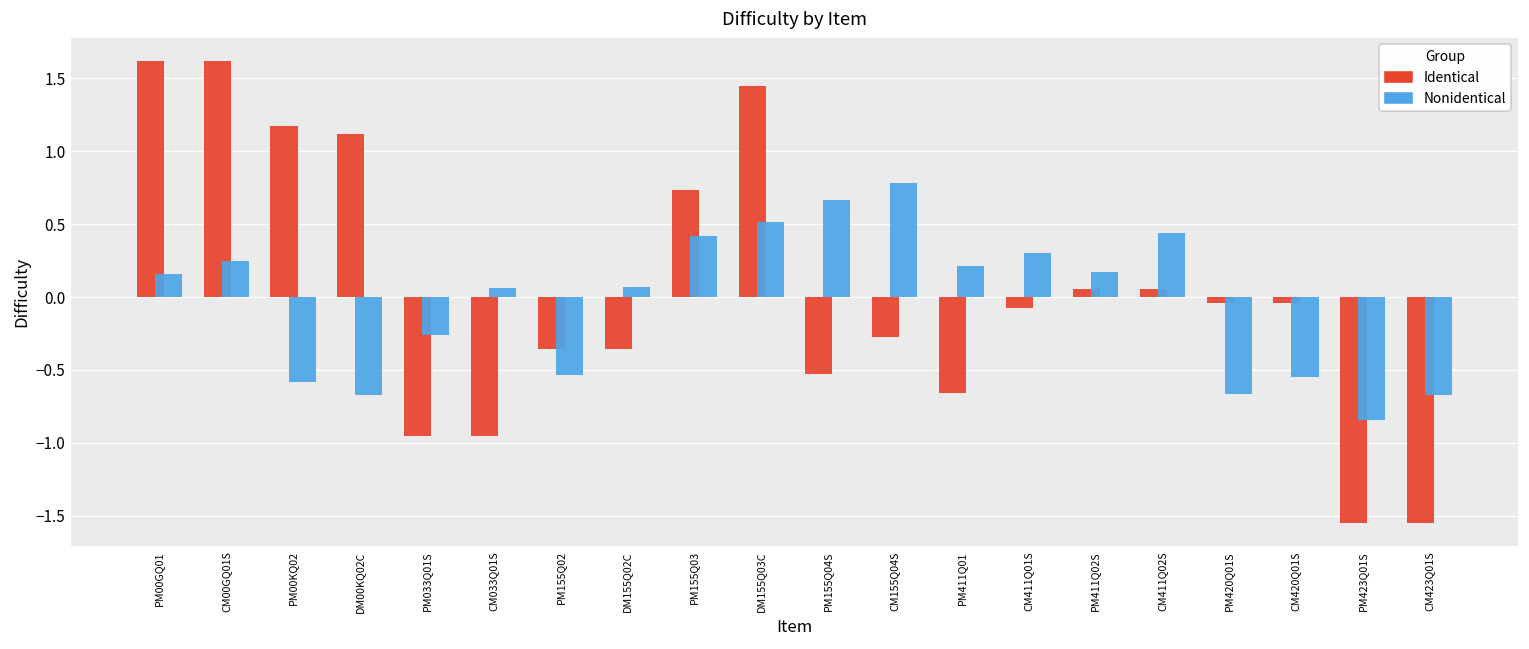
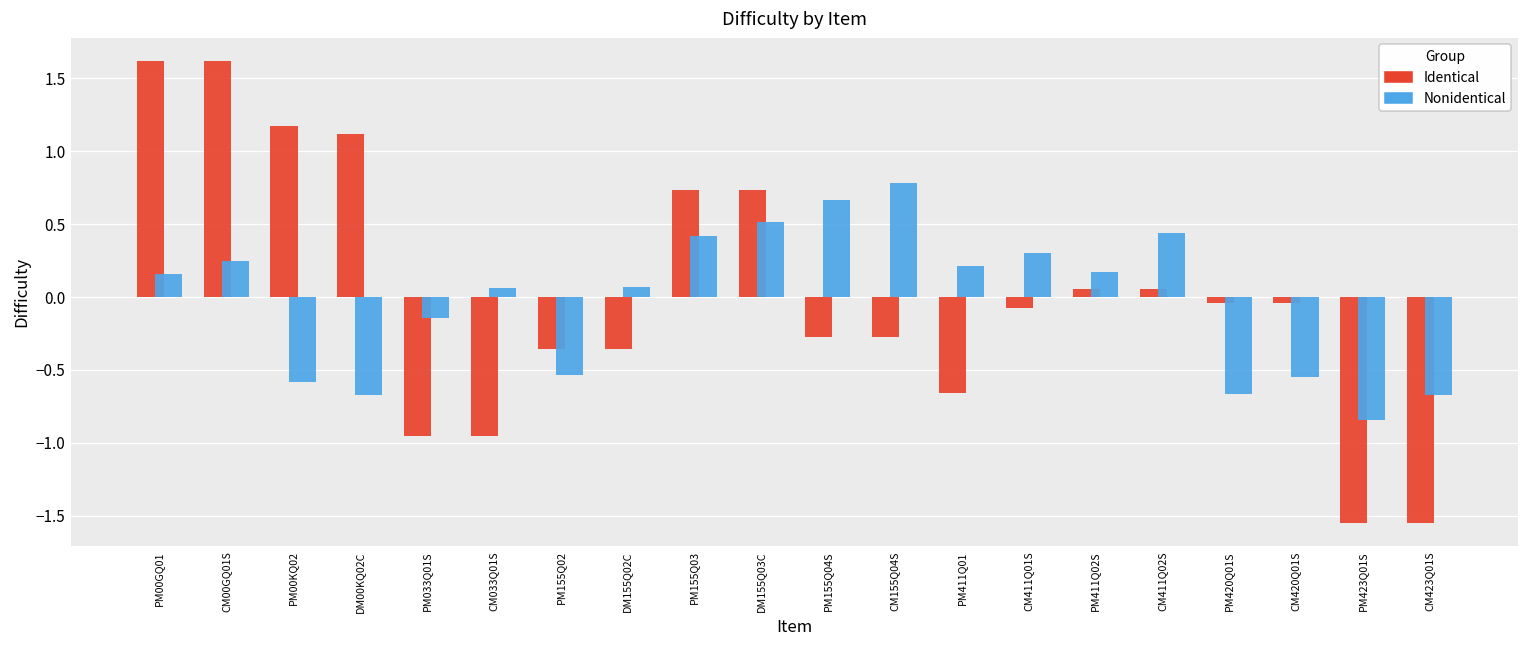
  {
    "Identical": {
      "PM00GQ01": 1.62,
      "CM00GQ01S": 1.62,
      "PM00KQ02": 1.18,
      "DM00KQ02C": 1.12,
      "PM033Q01S": -0.96,
      "CM033Q01S": -0.96,
      "PM155Q02": -0.36,
      "DM155Q02C": -0.36,
      "PM155Q03": 0.73,
-     "DM155Q03C": 1.45,
-     "PM155Q04S": -0.53,
+     "DM155Q03C": 0.73,
+     "PM155Q04S": -0.28,
      "CM155Q04S": -0.28,
      "PM411Q01": -0.66,
      "CM411Q01S": -0.07,
      "PM411Q02S": 0.06,
      "CM411Q02S": 0.06,
      "PM420Q01S": -0.04,
      "CM420Q01S": -0.04,
      "PM423Q01S": -1.55,
      "CM423Q01S": -1.55
    },
    "Nonidentical": {
      "PM00GQ01": 0.16,
      "CM00GQ01S": 0.25,
      "PM00KQ02": -0.58,
      "DM00KQ02C": -0.67,
-     "PM033Q01S": -0.26,
+     "PM033Q01S": -0.15,
      "CM033Q01S": 0.06,
      "PM155Q02": -0.53,
      "DM155Q02C": 0.07,
      "PM155Q03": 0.42,
      "DM155Q03C": 0.51,
      "PM155Q04S": 0.66,
      "CM155Q04S": 0.78,
      "PM411Q01": 0.21,
      "CM411Q01S": 0.31,
      "PM411Q02S": 0.17,
      "CM411Q02S": 0.44,
      "PM420Q01S": -0.67,
      "CM420Q01S": -0.55,
      "PM423Q01S": -0.84,
      "CM423Q01S": -0.67
    }
  }
